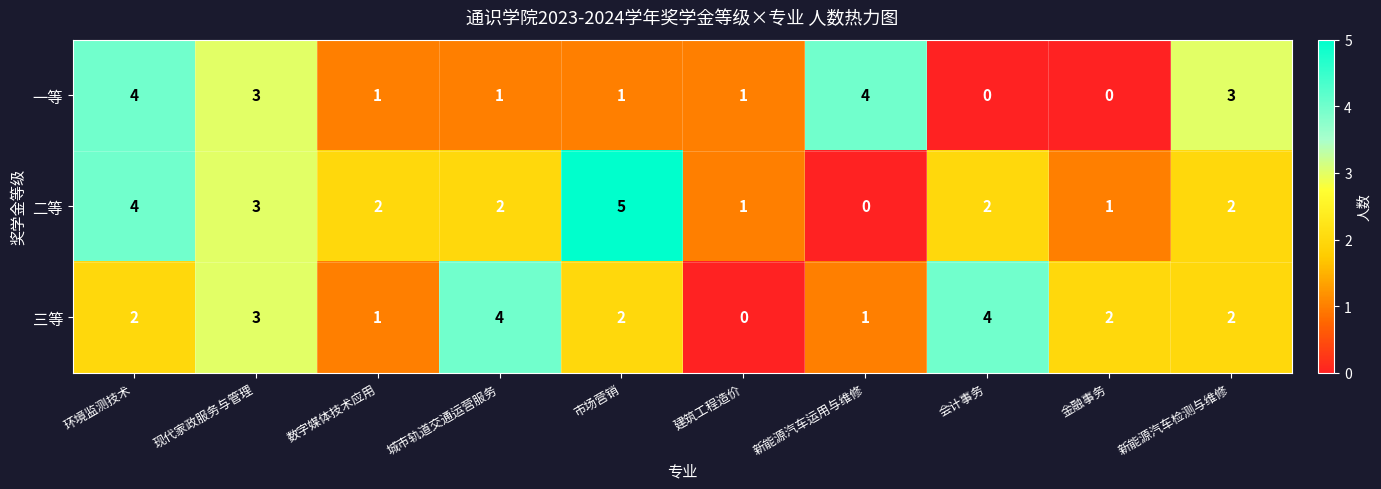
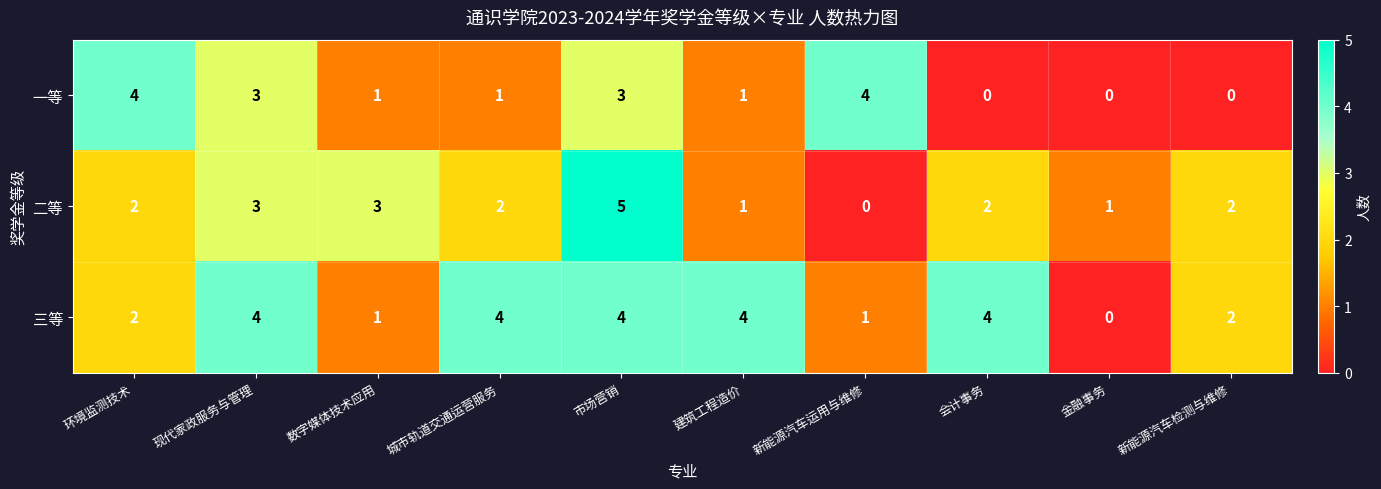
  {
    "一等": {
      "环境监测技术": 4,
      "现代家政服务与管理": 3,
      "数字媒体技术应用": 1,
      "城市轨道交通运营服务": 1,
-     "市场营销": 1,
+     "市场营销": 3,
      "建筑工程造价": 1,
      "新能源汽车运用与维修": 4,
      "会计事务": 0,
      "金融事务": 0,
-     "新能源汽车检测与维修": 3
+     "新能源汽车检测与维修": 0
    },
    "二等": {
-     "环境监测技术": 4,
+     "环境监测技术": 2,
      "现代家政服务与管理": 3,
-     "数字媒体技术应用": 2,
+     "数字媒体技术应用": 3,
      "城市轨道交通运营服务": 2,
      "市场营销": 5,
      "建筑工程造价": 1,
      "新能源汽车运用与维修": 0,
      "会计事务": 2,
      "金融事务": 1,
      "新能源汽车检测与维修": 2
    },
    "三等": {
      "环境监测技术": 2,
-     "现代家政服务与管理": 3,
+     "现代家政服务与管理": 4,
      "数字媒体技术应用": 1,
      "城市轨道交通运营服务": 4,
-     "市场营销": 2,
-     "建筑工程造价": 0,
+     "市场营销": 4,
+     "建筑工程造价": 4,
      "新能源汽车运用与维修": 1,
      "会计事务": 4,
-     "金融事务": 2,
+     "金融事务": 0,
      "新能源汽车检测与维修": 2
    }
  }
